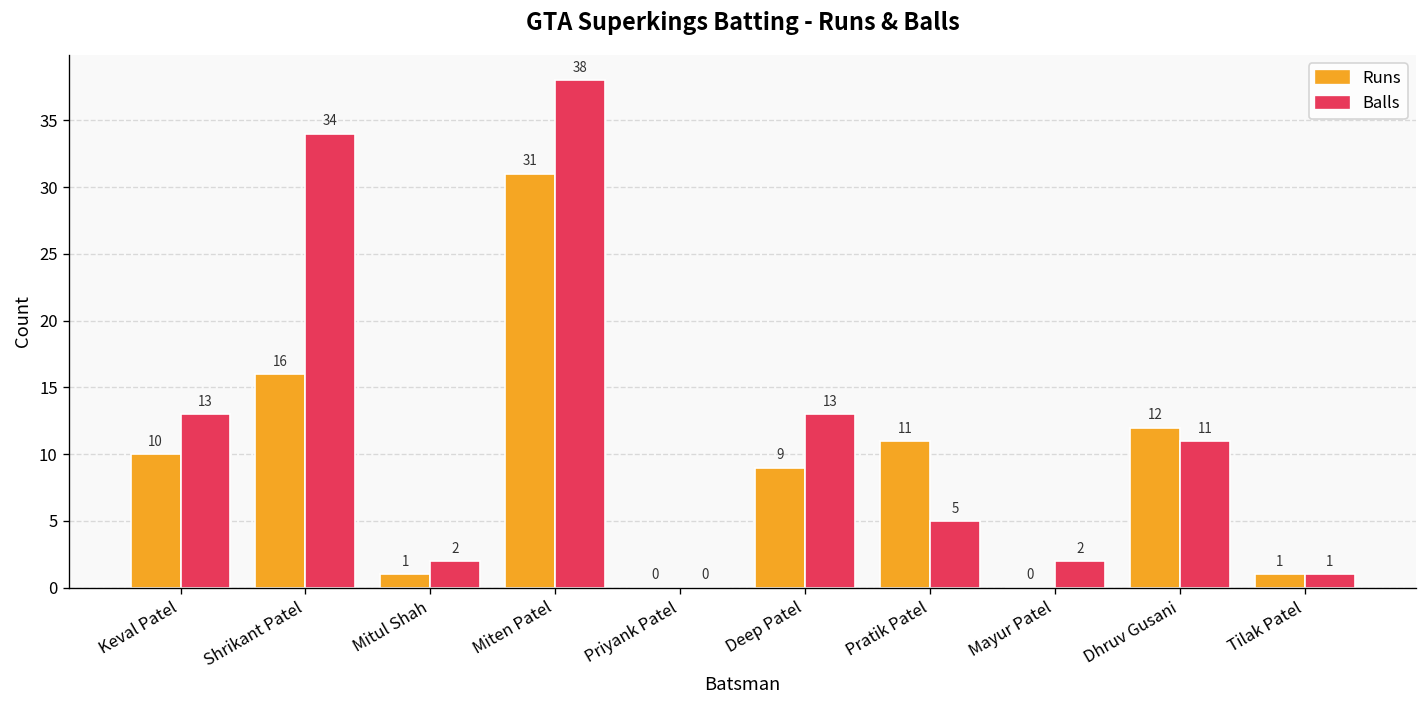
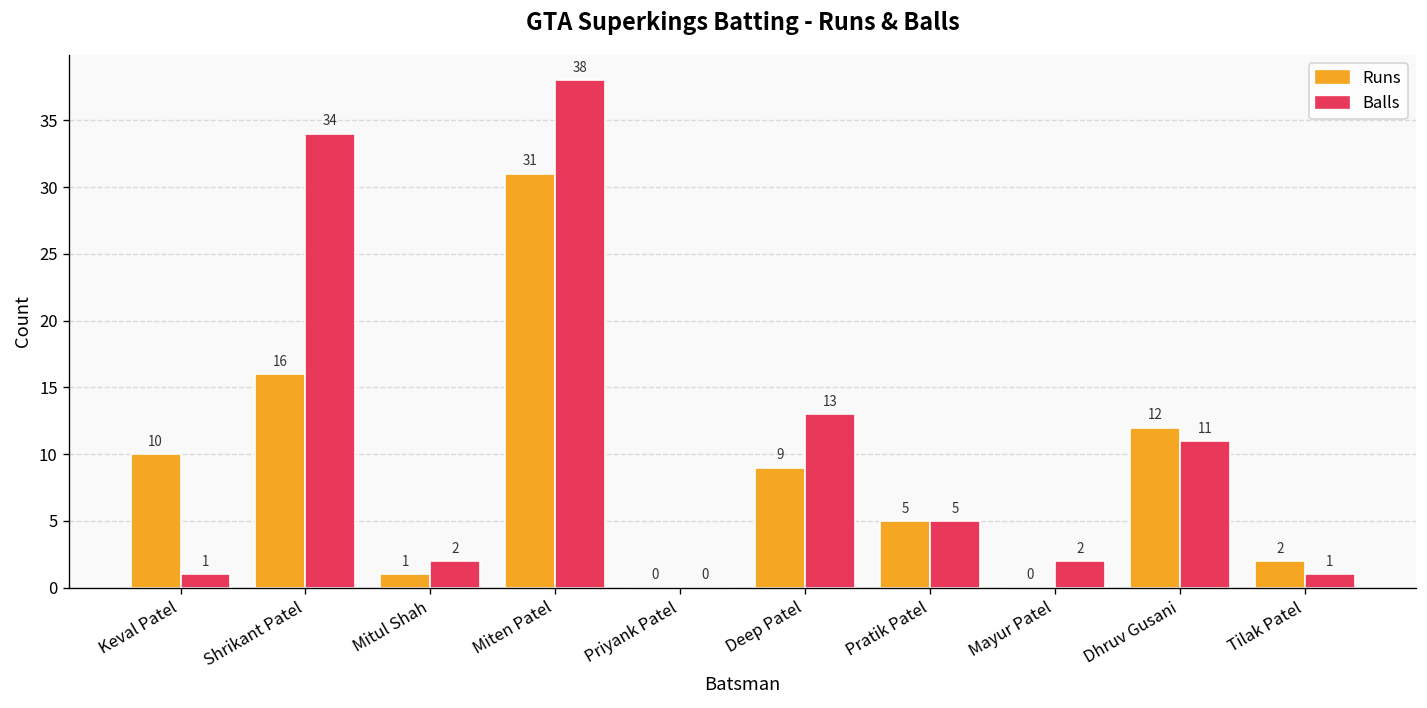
  {
    "Runs": {
      "Keval Patel": 10,
      "Shrikant Patel": 16,
      "Mitul Shah": 1,
      "Miten Patel": 31,
      "Priyank Patel": 0,
      "Deep Patel": 9,
-     "Pratik Patel": 11,
+     "Pratik Patel": 5,
      "Mayur Patel": 0,
      "Dhruv Gusani": 12,
-     "Tilak Patel": 1
+     "Tilak Patel": 2
    },
    "Balls": {
-     "Keval Patel": 13,
+     "Keval Patel": 1,
      "Shrikant Patel": 34,
      "Mitul Shah": 2,
      "Miten Patel": 38,
      "Priyank Patel": 0,
      "Deep Patel": 13,
      "Pratik Patel": 5,
      "Mayur Patel": 2,
      "Dhruv Gusani": 11,
      "Tilak Patel": 1
    }
  }
